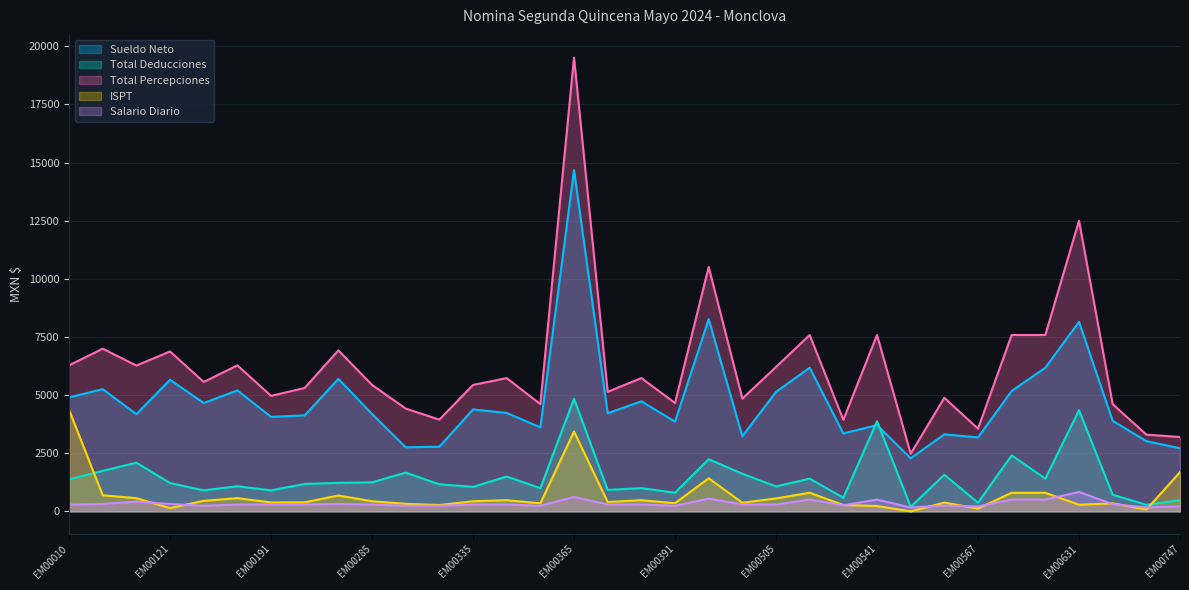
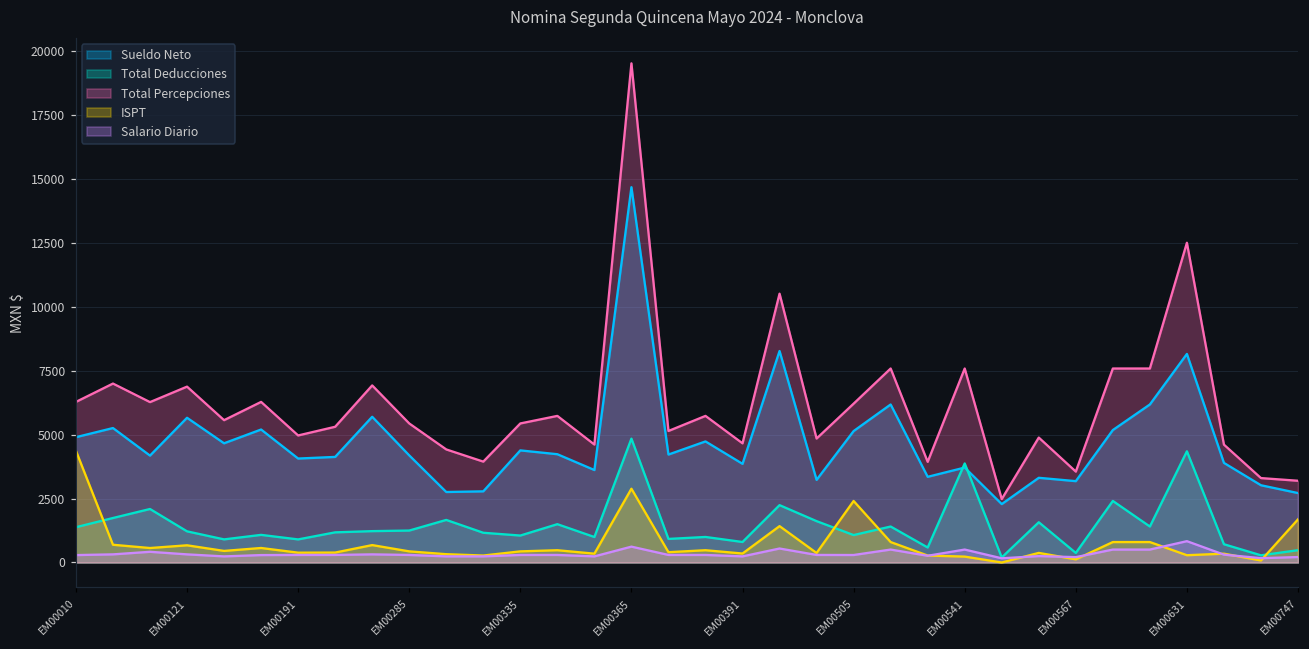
  {
    "ISPT": {
      "EM00010": 4400,
-     "EM00121": 100,
+     "EM00121": 700,
      "EM00285": 400,
      "EM00335": 400,
-     "EM00365": 3400,
+     "EM00365": 2900,
      "EM00391": 400,
-     "EM00505": 600,
+     "EM00505": 2400,
      "EM00541": 200,
      "EM00631": 300,
      "EM00747": 1700
    }
  }
